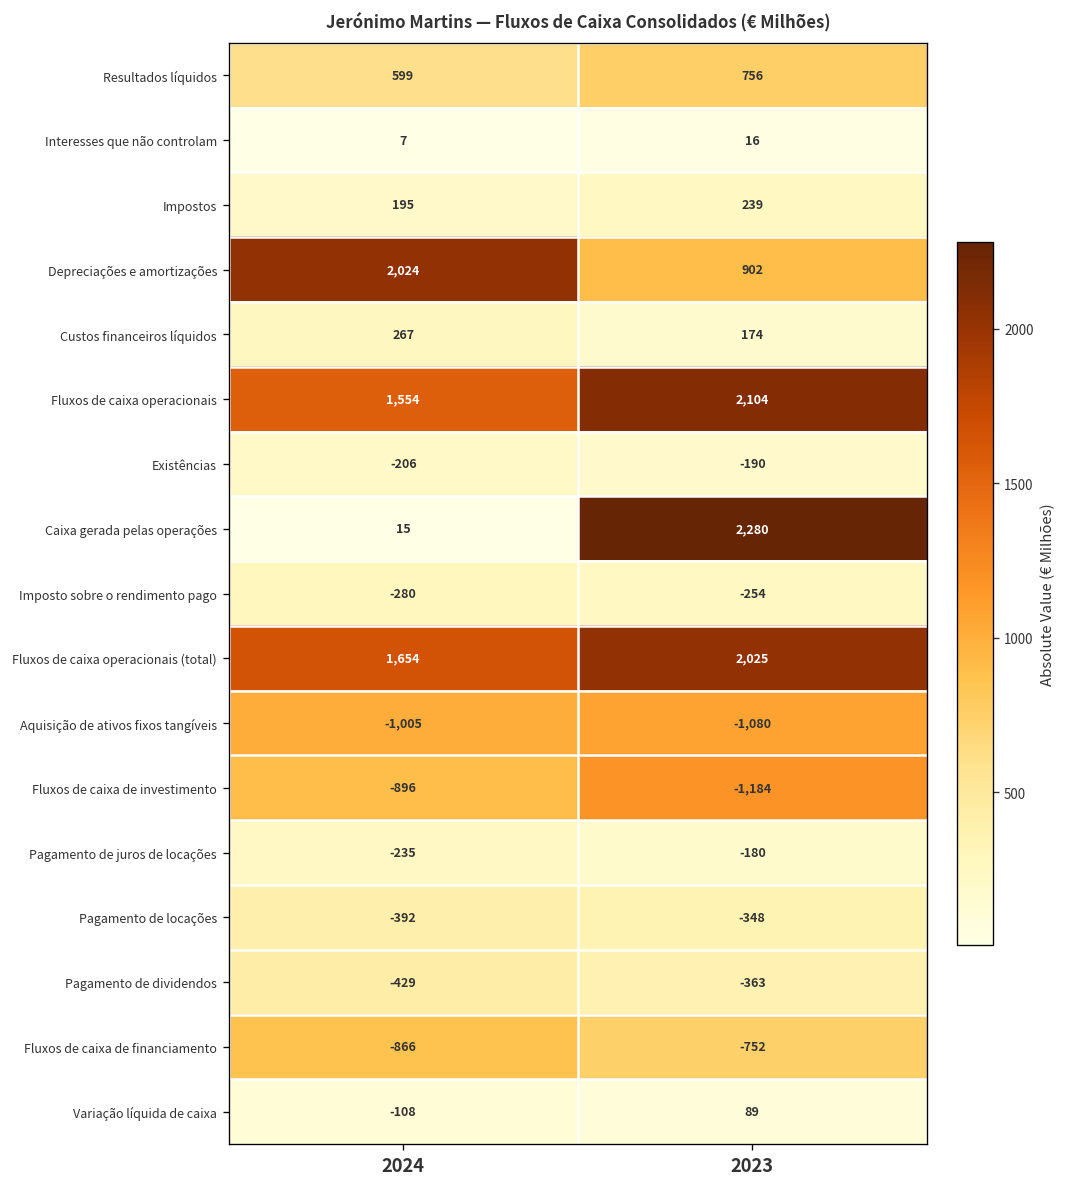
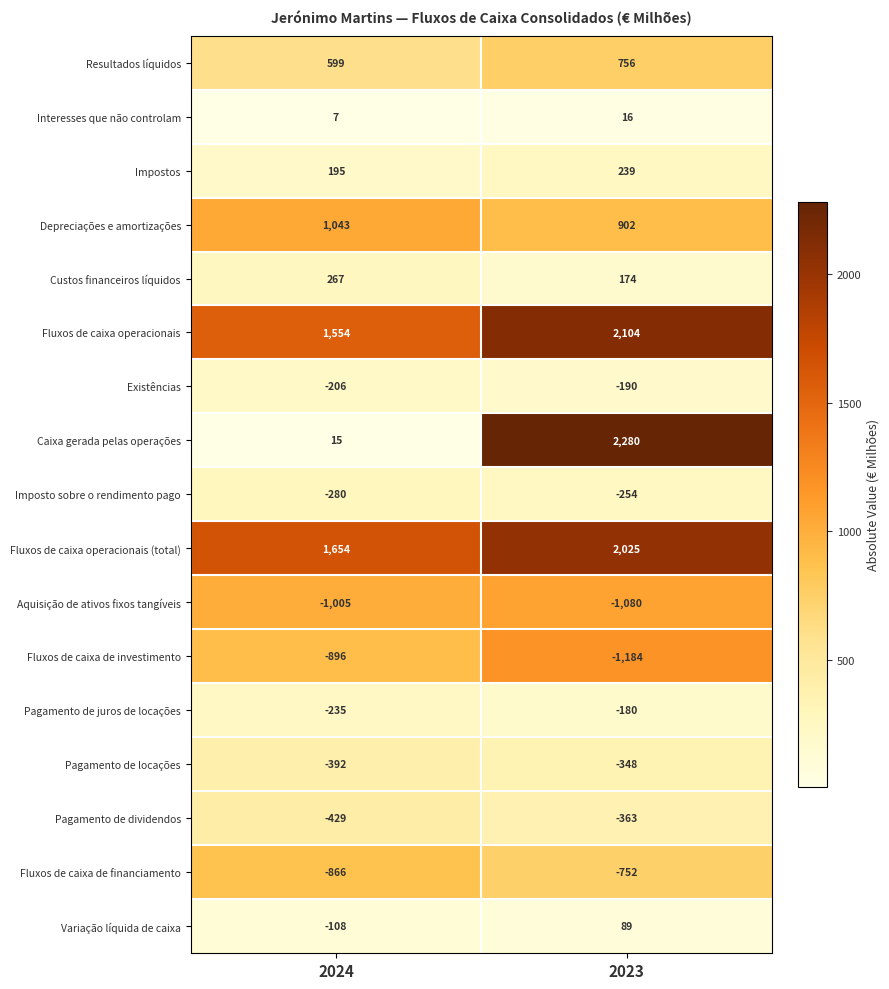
  {
    "Resultados líquidos": {
      "2024": "599",
      "2023": "756"
    },
    "Interesses que não controlam": {
      "2024": "7",
      "2023": "16"
    },
    "Impostos": {
      "2024": "195",
      "2023": "239"
    },
    "Depreciações e amortizações": {
-     "2024": "2,024",
+     "2024": "1,043",
      "2023": "902"
    },
    "Custos financeiros líquidos": {
      "2024": "267",
      "2023": "174"
    },
    "Fluxos de caixa operacionais": {
      "2024": "1,554",
      "2023": "2,104"
    },
    "Existências": {
      "2024": "-206",
      "2023": "-190"
    },
    "Caixa gerada pelas operações": {
      "2024": "15",
      "2023": "2,280"
    },
    "Imposto sobre o rendimento pago": {
      "2024": "-280",
      "2023": "-254"
    },
    "Fluxos de caixa operacionais (total)": {
      "2024": "1,654",
      "2023": "2,025"
    },
    "Aquisição de ativos fixos tangíveis": {
      "2024": "-1,005",
      "2023": "-1,080"
    },
    "Fluxos de caixa de investimento": {
      "2024": "-896",
      "2023": "-1,184"
    },
    "Pagamento de juros de locações": {
      "2024": "-235",
      "2023": "-180"
    },
    "Pagamento de locações": {
      "2024": "-392",
      "2023": "-348"
    },
    "Pagamento de dividendos": {
      "2024": "-429",
      "2023": "-363"
    },
    "Fluxos de caixa de financiamento": {
      "2024": "-866",
      "2023": "-752"
    },
    "Variação líquida de caixa": {
      "2024": "-108",
      "2023": "89"
    }
  }
